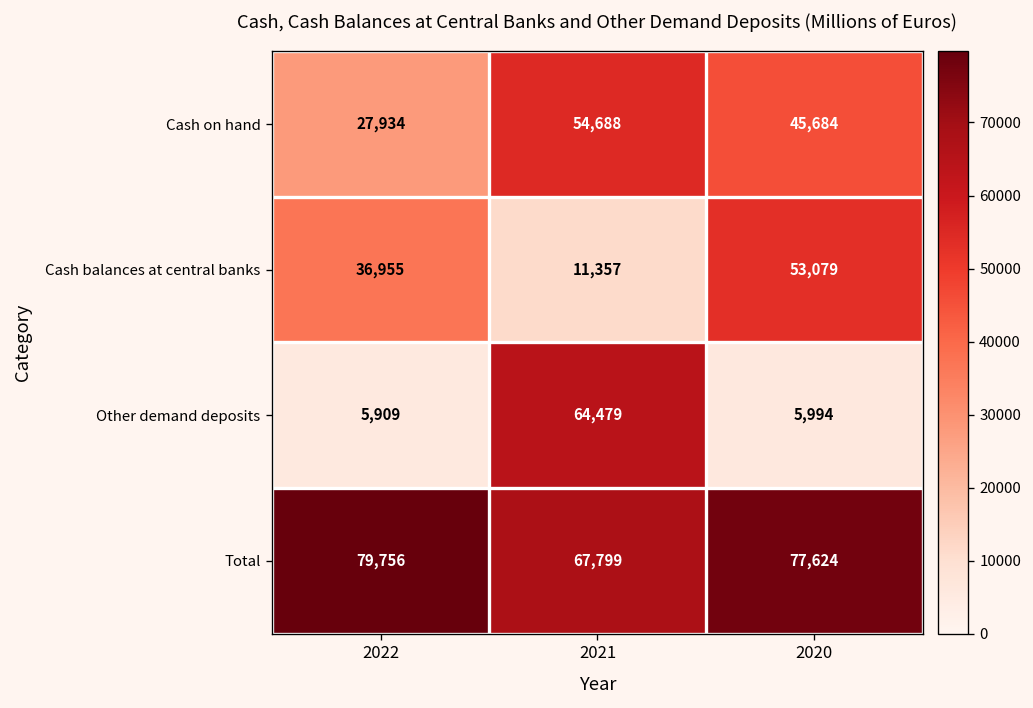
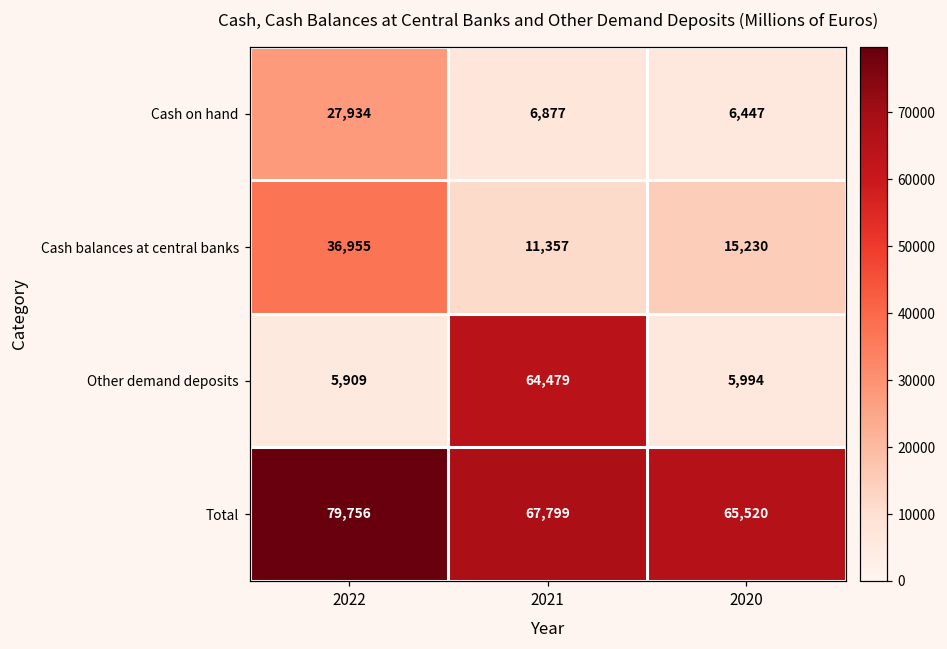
  {
    "Cash on hand": {
      "2022": "27,934",
-     "2021": "54,688",
-     "2020": "45,684"
+     "2021": "6,877",
+     "2020": "6,447"
    },
    "Cash balances at central banks": {
      "2022": "36,955",
      "2021": "11,357",
-     "2020": "53,079"
+     "2020": "15,230"
    },
    "Other demand deposits": {
      "2022": "5,909",
      "2021": "64,479",
      "2020": "5,994"
    },
    "Total": {
      "2022": "79,756",
      "2021": "67,799",
-     "2020": "77,624"
+     "2020": "65,520"
    }
  }
